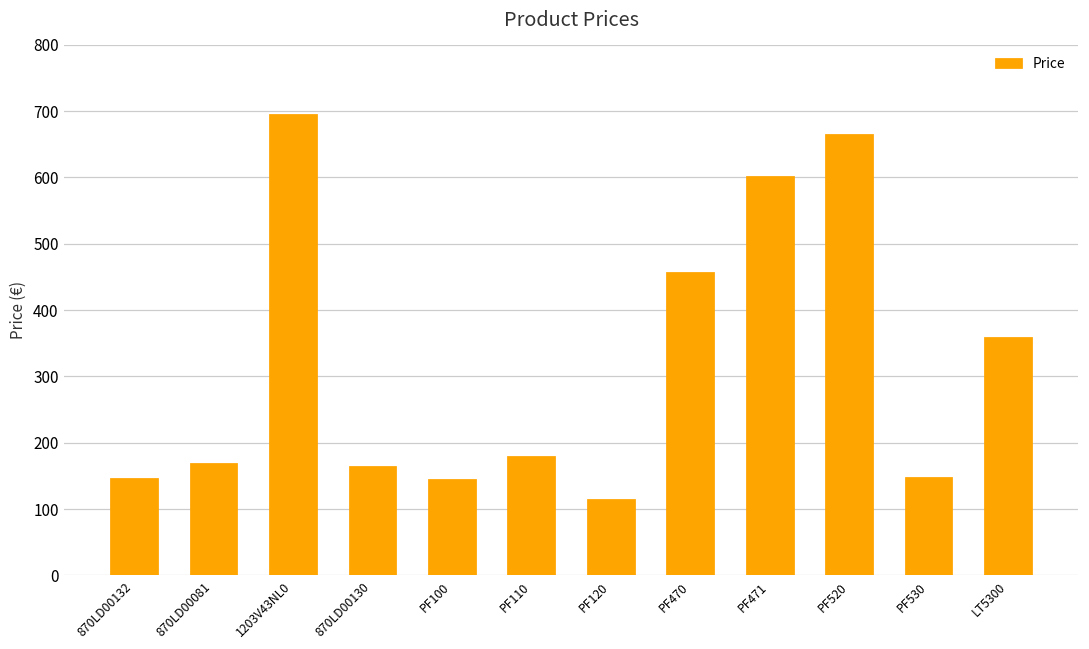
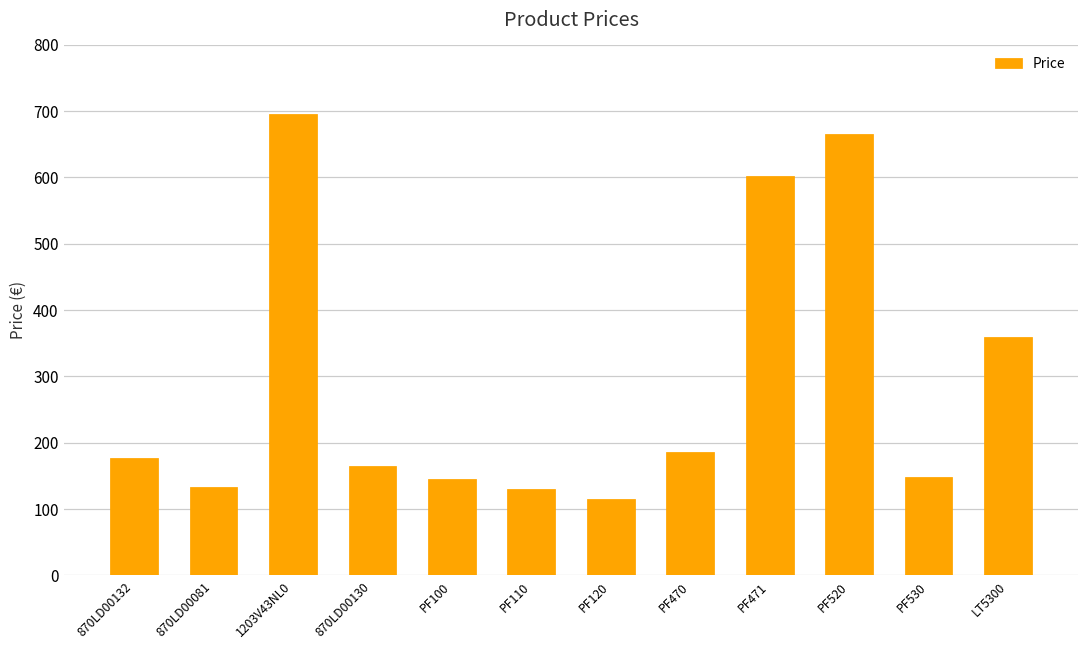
  {
-   "870LD00132": 150,
-   "870LD00081": 170,
+   "870LD00132": 180,
+   "870LD00081": 130,
    "1203V43NL0": 700,
    "870LD00130": 170,
    "PF100": 150,
-   "PF110": 180,
+   "PF110": 130,
    "PF120": 120,
-   "PF470": 460,
+   "PF470": 190,
    "PF471": 600,
    "PF520": 670,
    "PF530": 150,
    "LT5300": 360
  }
